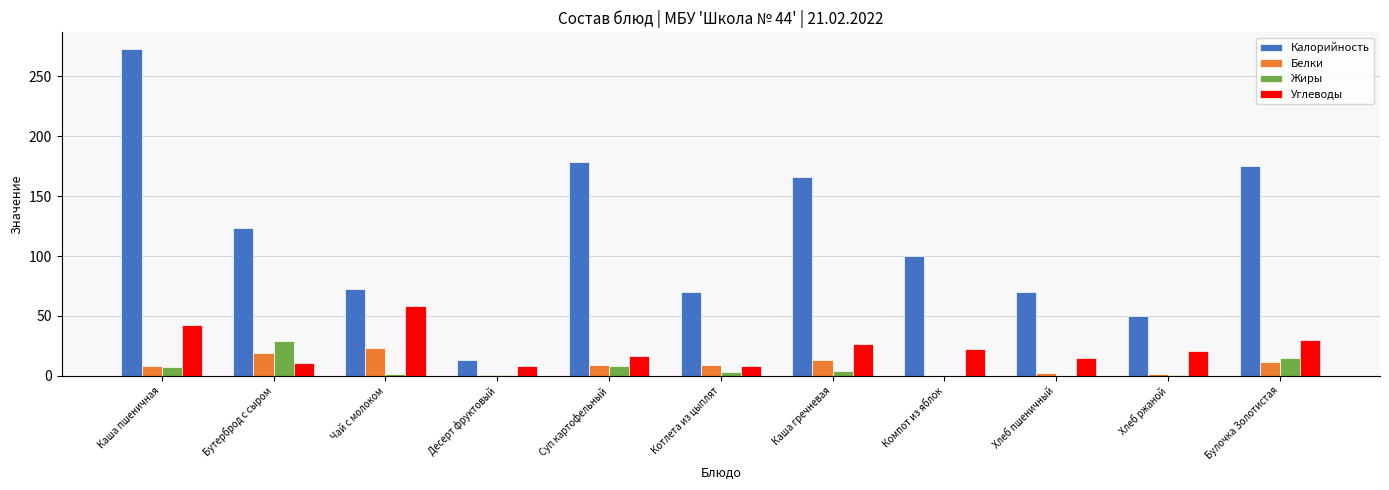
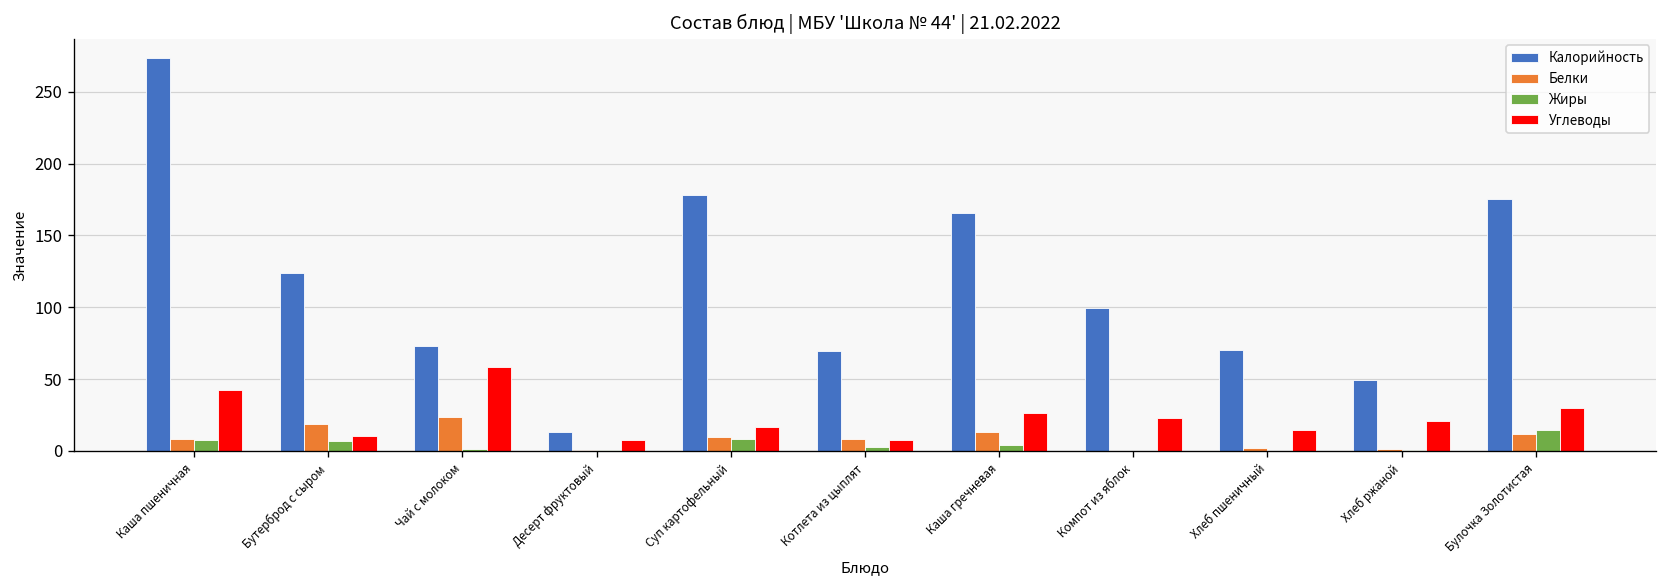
  {
    "Калорийность": {
      "Каша пшеничная": 273,
      "Бутерброд с сыром": 124,
      "Чай с молоком": 73,
      "Десерт фруктовый": 14,
      "Суп картофельный": 178,
      "Котлета из цыплят": 70,
      "Каша гречневая": 166,
      "Компот из яблок": 100,
      "Хлеб пшеничный": 70,
      "Хлеб ржаной": 50,
      "Булочка Золотистая": 175
    },
    "Белки": {
      "Каша пшеничная": 9,
      "Бутерброд с сыром": 19,
      "Чай с молоком": 23,
      "Суп картофельный": 9,
      "Котлета из цыплят": 9,
      "Каша гречневая": 13,
      "Хлеб пшеничный": 2,
      "Булочка Золотистая": 12
    },
    "Жиры": {
      "Каша пшеничная": 8,
-     "Бутерброд с сыром": 29,
+     "Бутерброд с сыром": 7,
      "Суп картофельный": 8,
      "Котлета из цыплят": 3,
      "Каша гречневая": 4,
      "Булочка Золотистая": 15
    },
    "Углеводы": {
      "Каша пшеничная": 43,
      "Бутерброд с сыром": 10,
      "Чай с молоком": 58,
      "Десерт фруктовый": 8,
      "Суп картофельный": 17,
      "Котлета из цыплят": 8,
      "Каша гречневая": 26,
      "Компот из яблок": 23,
      "Хлеб пшеничный": 15,
      "Хлеб ржаной": 21,
      "Булочка Золотистая": 30
    }
  }
